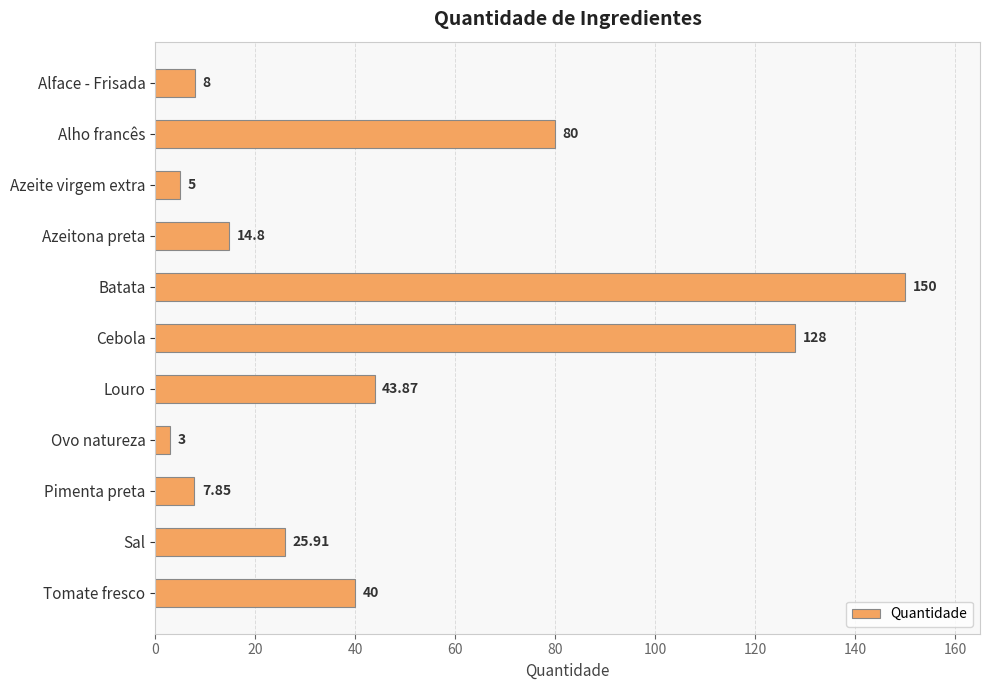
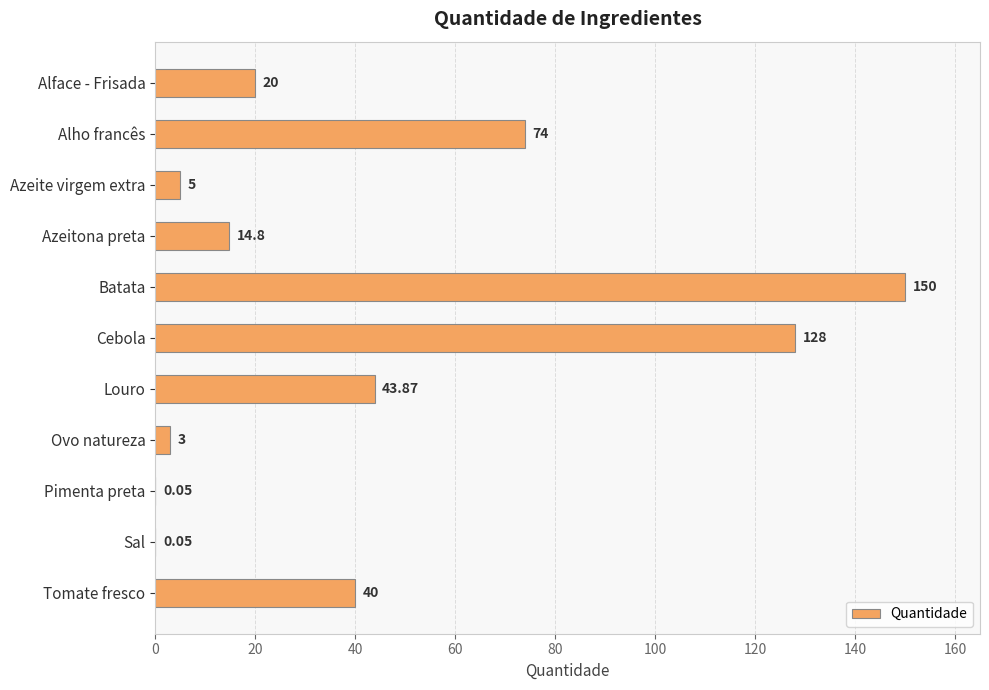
  {
-   "Alface - Frisada": 8,
-   "Alho francês": 80,
+   "Alface - Frisada": 20,
+   "Alho francês": 74,
    "Azeite virgem extra": 5,
    "Azeitona preta": 14.8,
    "Batata": 150,
    "Cebola": 128,
    "Louro": 43.87,
    "Ovo natureza": 3,
-   "Pimenta preta": 7.85,
-   "Sal": 25.91,
+   "Pimenta preta": 0.05,
+   "Sal": 0.05,
    "Tomate fresco": 40
  }
